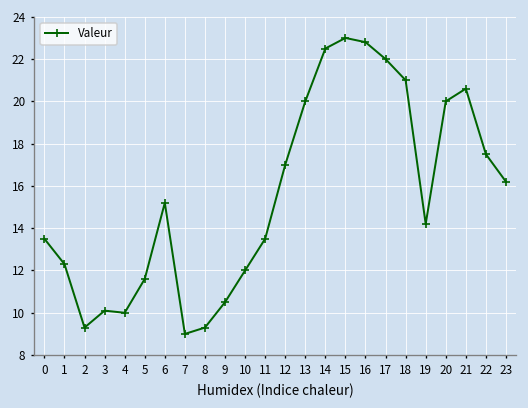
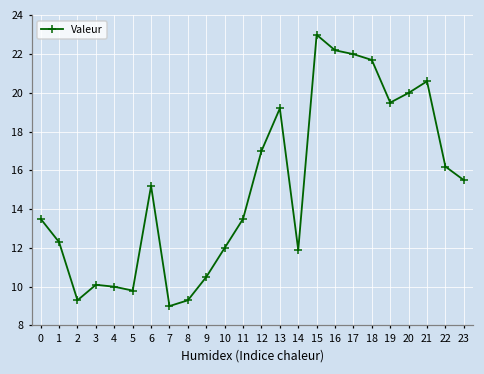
  {
    "0": 13.5,
    "1": 12.3,
    "2": 9.3,
    "3": 10.1,
    "4": 10.0,
-   "5": 11.6,
+   "5": 9.8,
    "6": 15.2,
    "7": 9.0,
    "8": 9.3,
    "9": 10.5,
    "10": 12.0,
    "11": 13.5,
    "12": 17.0,
-   "13": 20.0,
-   "14": 22.5,
+   "13": 19.2,
+   "14": 11.9,
    "15": 23.0,
-   "16": 22.8,
+   "16": 22.2,
    "17": 22.0,
-   "18": 21.0,
-   "19": 14.2,
+   "18": 21.7,
+   "19": 19.5,
    "20": 20.0,
    "21": 20.6,
-   "22": 17.5,
-   "23": 16.2
+   "22": 16.2,
+   "23": 15.5
  }
